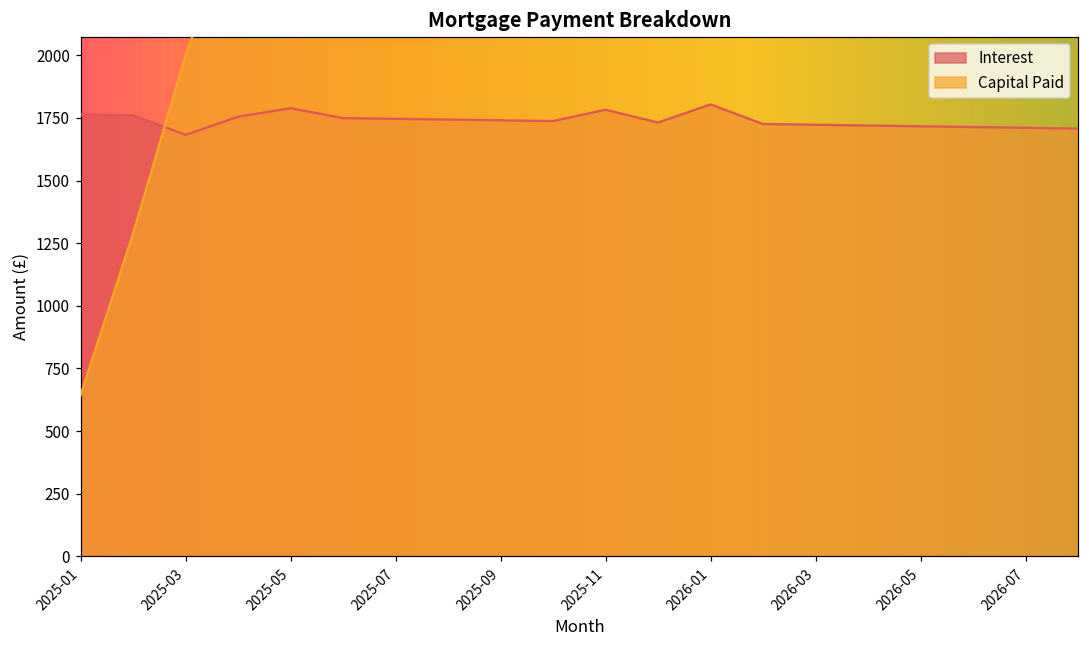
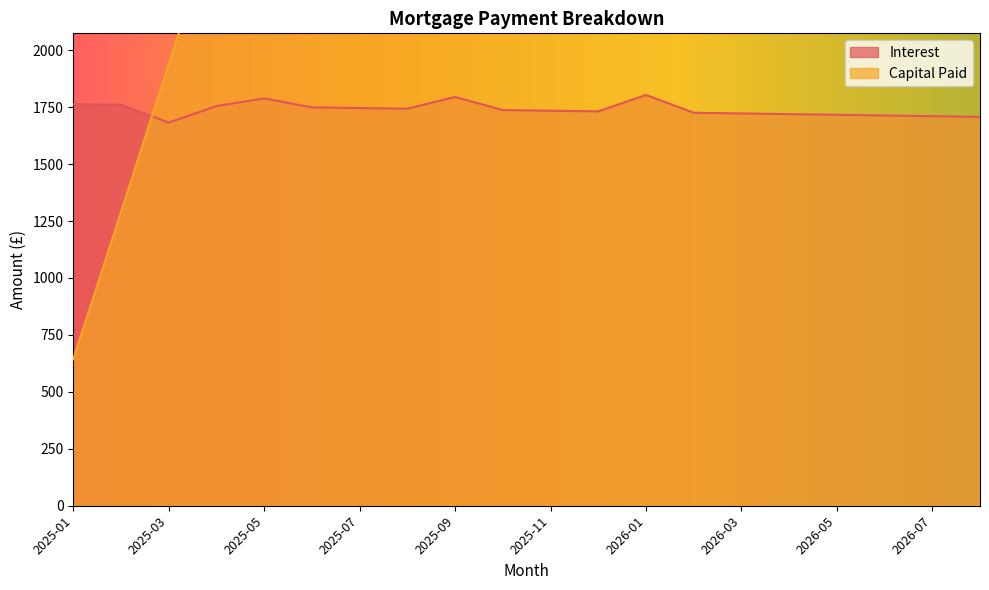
  {
    "Interest": {
      "2025-01": 1760,
      "2025-03": 1680,
      "2025-05": 1790,
      "2025-07": 1750,
-     "2025-09": 1740,
-     "2025-11": 1780,
+     "2025-09": 1790,
+     "2025-11": 1730,
      "2026-01": 1800,
      "2026-03": 1720,
      "2026-05": 1720,
      "2026-07": 1710
    },
    "Capital Paid": {
      "2025-01": 640,
-     "2025-03": 2000
+     "2025-03": 1940
    }
  }
